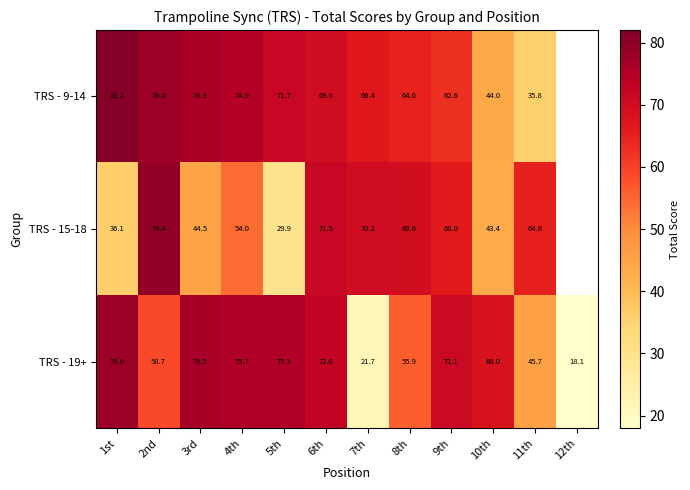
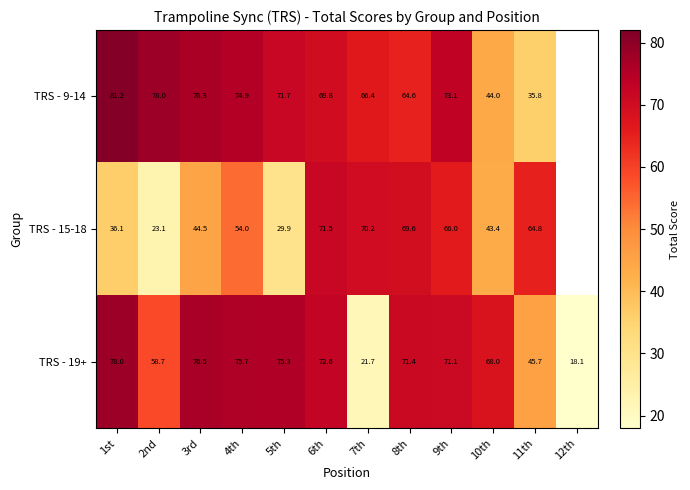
  {
    "TRS - 9-14": {
      "1st": 81.2,
      "2nd": 78.0,
      "3rd": 76.3,
      "4th": 74.9,
      "5th": 71.7,
      "6th": 69.8,
      "7th": 66.4,
      "8th": 64.6,
-     "9th": 62.6,
+     "9th": 73.1,
      "10th": 44.0,
      "11th": 35.8
    },
    "TRS - 15-18": {
      "1st": 36.1,
-     "2nd": 79.4,
+     "2nd": 23.1,
      "3rd": 44.5,
      "4th": 54.0,
      "5th": 29.9,
      "6th": 71.5,
      "7th": 70.2,
      "8th": 69.6,
      "9th": 66.0,
      "10th": 43.4,
      "11th": 64.8
    },
    "TRS - 19+": {
      "1st": 78.0,
      "2nd": 58.7,
      "3rd": 76.5,
      "4th": 75.7,
      "5th": 75.3,
      "6th": 72.6,
      "7th": 21.7,
-     "8th": 55.9,
+     "8th": 71.4,
      "9th": 71.1,
      "10th": 68.0,
      "11th": 45.7,
      "12th": 18.1
    }
  }
